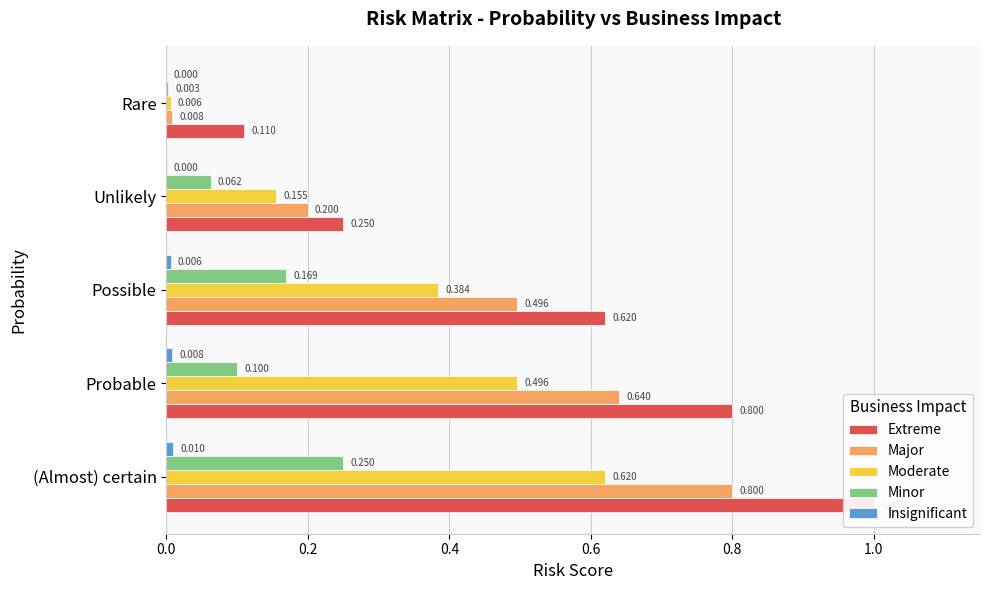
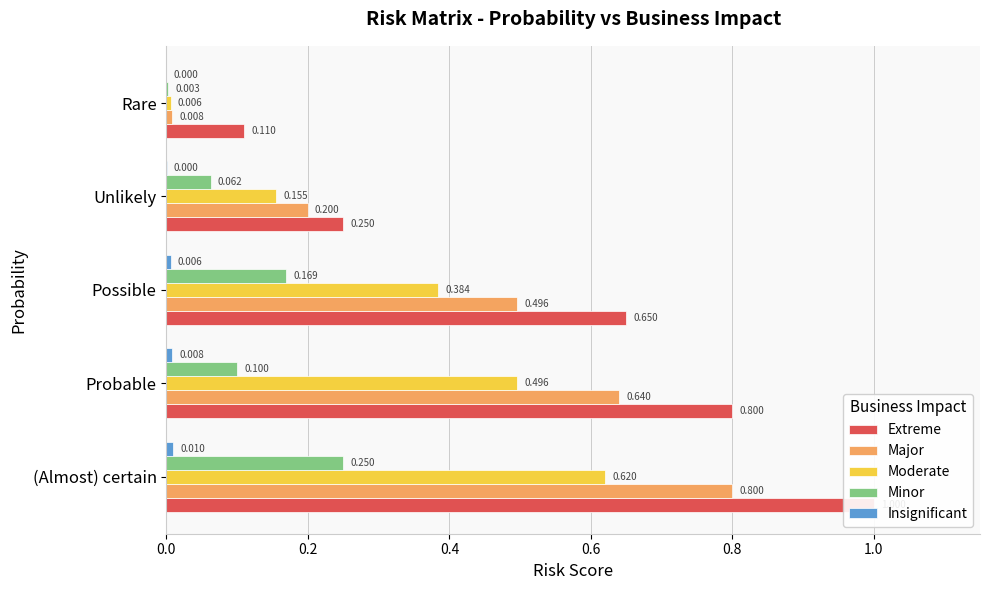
  {
    "Extreme": {
      "Rare": 0.110,
      "Unlikely": 0.250,
-     "Possible": 0.620,
+     "Possible": 0.650,
      "Probable": 0.800
    },
    "Minor": {
      "Rare": 0.003,
      "Unlikely": 0.062,
      "Possible": 0.169,
      "Probable": 0.100,
      "(Almost) certain": 0.250
    },
    "Insignificant": {
      "Rare": 0.000,
      "Unlikely": 0.000,
      "Possible": 0.006,
      "Probable": 0.008,
      "(Almost) certain": 0.010
    }
  }
